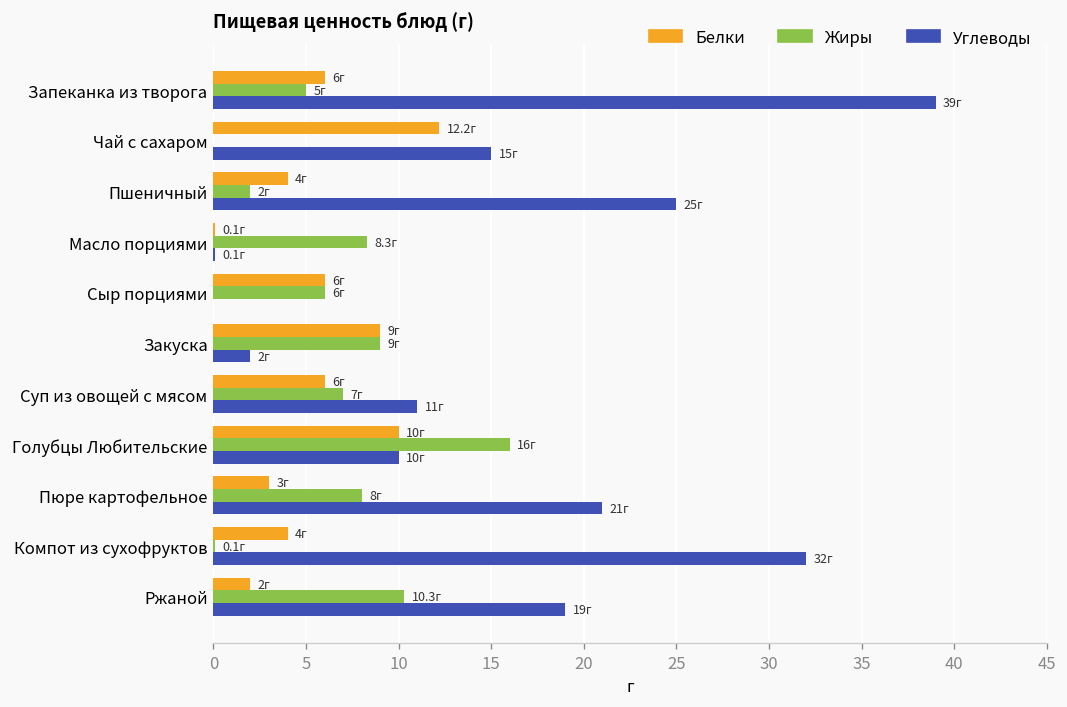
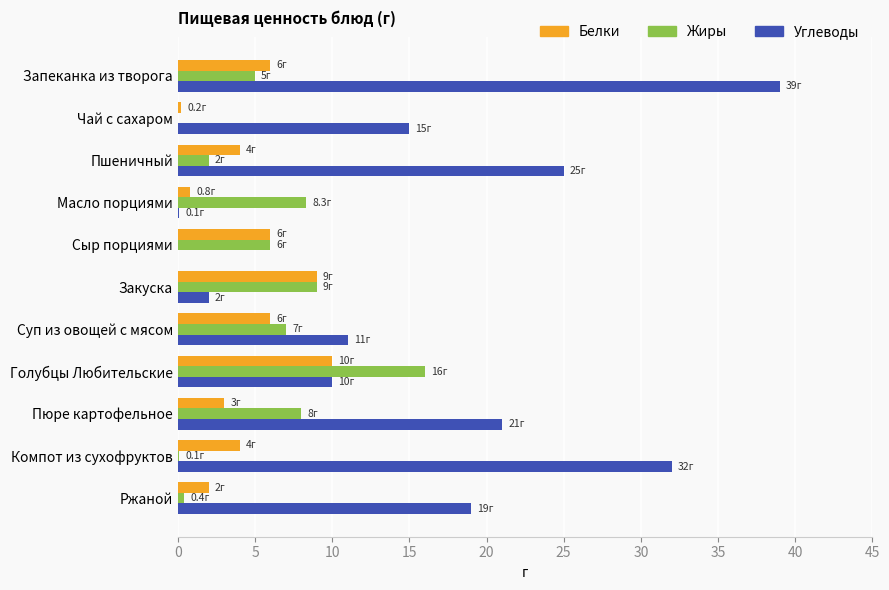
  {
    "Белки": {
      "Запеканка из творога": "6г",
-     "Чай с сахаром": "12.2г",
+     "Чай с сахаром": "0.2г",
      "Пшеничный": "4г",
-     "Масло порциями": "0.1г",
+     "Масло порциями": "0.8г",
      "Сыр порциями": "6г",
      "Закуска": "9г",
      "Суп из овощей с мясом": "6г",
      "Голубцы Любительские": "10г",
      "Пюре картофельное": "3г",
      "Компот из сухофруктов": "4г",
      "Ржаной": "2г"
    },
    "Жиры": {
      "Запеканка из творога": "5г",
      "Пшеничный": "2г",
      "Масло порциями": "8.3г",
      "Сыр порциями": "6г",
      "Закуска": "9г",
      "Суп из овощей с мясом": "7г",
      "Голубцы Любительские": "16г",
      "Пюре картофельное": "8г",
      "Компот из сухофруктов": "0.1г",
-     "Ржаной": "10.3г"
+     "Ржаной": "0.4г"
    },
    "Углеводы": {
      "Запеканка из творога": "39г",
      "Чай с сахаром": "15г",
      "Пшеничный": "25г",
      "Масло порциями": "0.1г",
      "Закуска": "2г",
      "Суп из овощей с мясом": "11г",
      "Голубцы Любительские": "10г",
      "Пюре картофельное": "21г",
      "Компот из сухофруктов": "32г",
      "Ржаной": "19г"
    }
  }
